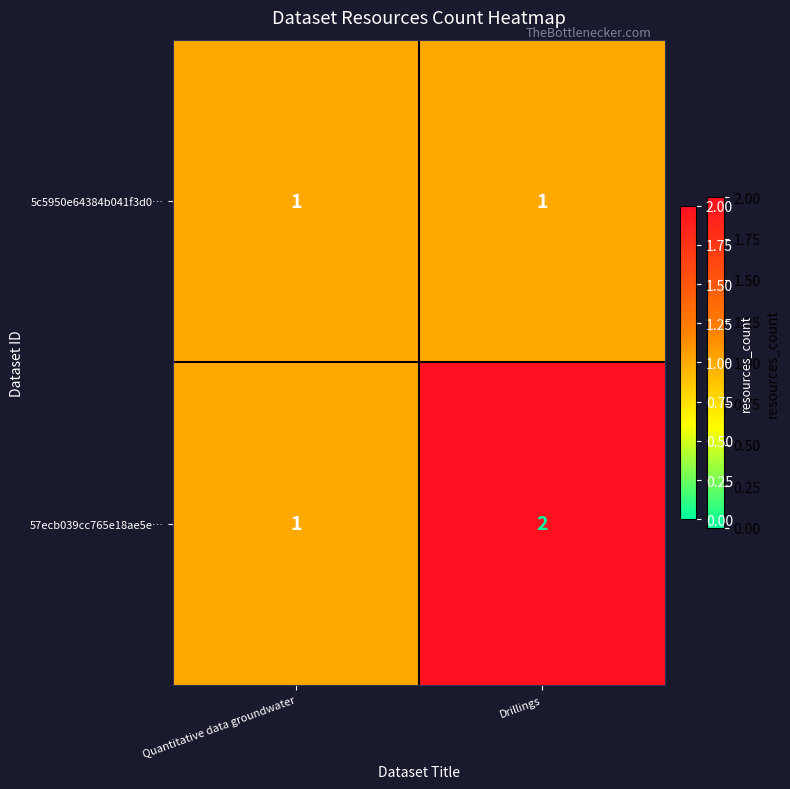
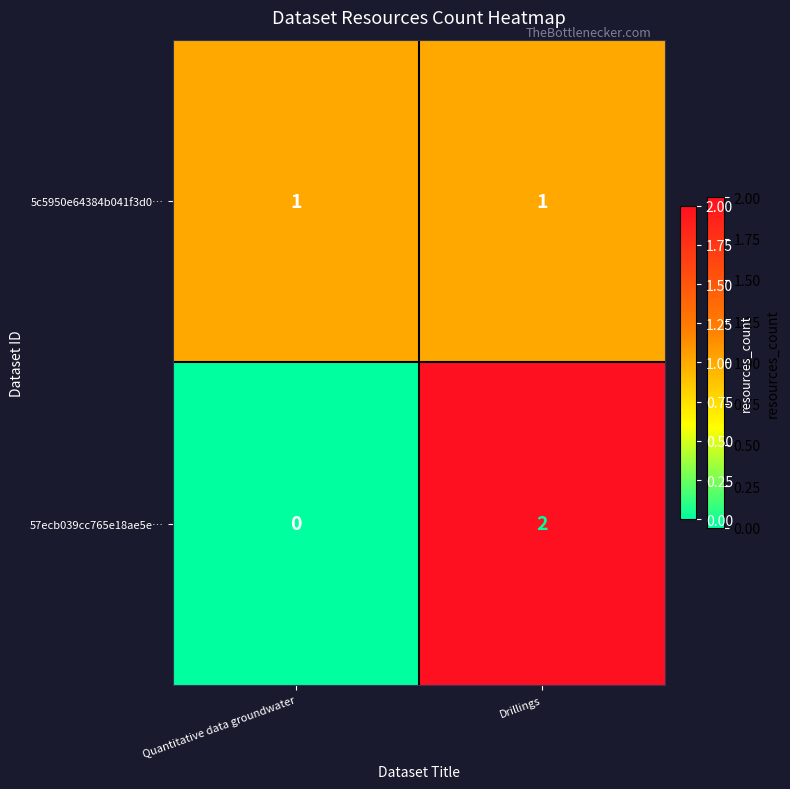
  {
    "5c5950e64384b041f3d0…": {
      "Quantitative data groundwater": 1,
      "Drillings": 1
    },
    "57ecb039cc765e18ae5e…": {
-     "Quantitative data groundwater": 1,
+     "Quantitative data groundwater": 0,
      "Drillings": 2
    }
  }
